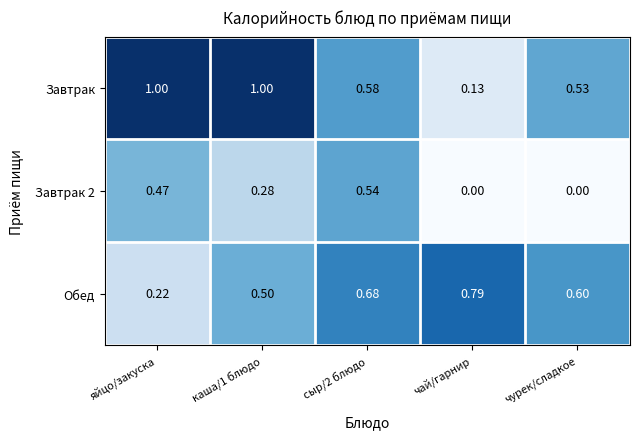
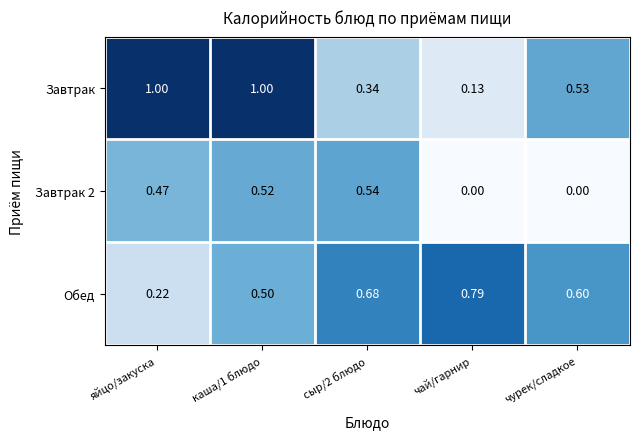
  {
    "Завтрак": {
      "яйцо/закуска": 1.00,
      "каша/1 блюдо": 1.00,
-     "сыр/2 блюдо": 0.58,
+     "сыр/2 блюдо": 0.34,
      "чай/гарнир": 0.13,
      "чурек/сладкое": 0.53
    },
    "Завтрак 2": {
      "яйцо/закуска": 0.47,
-     "каша/1 блюдо": 0.28,
+     "каша/1 блюдо": 0.52,
      "сыр/2 блюдо": 0.54,
      "чай/гарнир": 0.00,
      "чурек/сладкое": 0.00
    },
    "Обед": {
      "яйцо/закуска": 0.22,
      "каша/1 блюдо": 0.50,
      "сыр/2 блюдо": 0.68,
      "чай/гарнир": 0.79,
      "чурек/сладкое": 0.60
    }
  }
